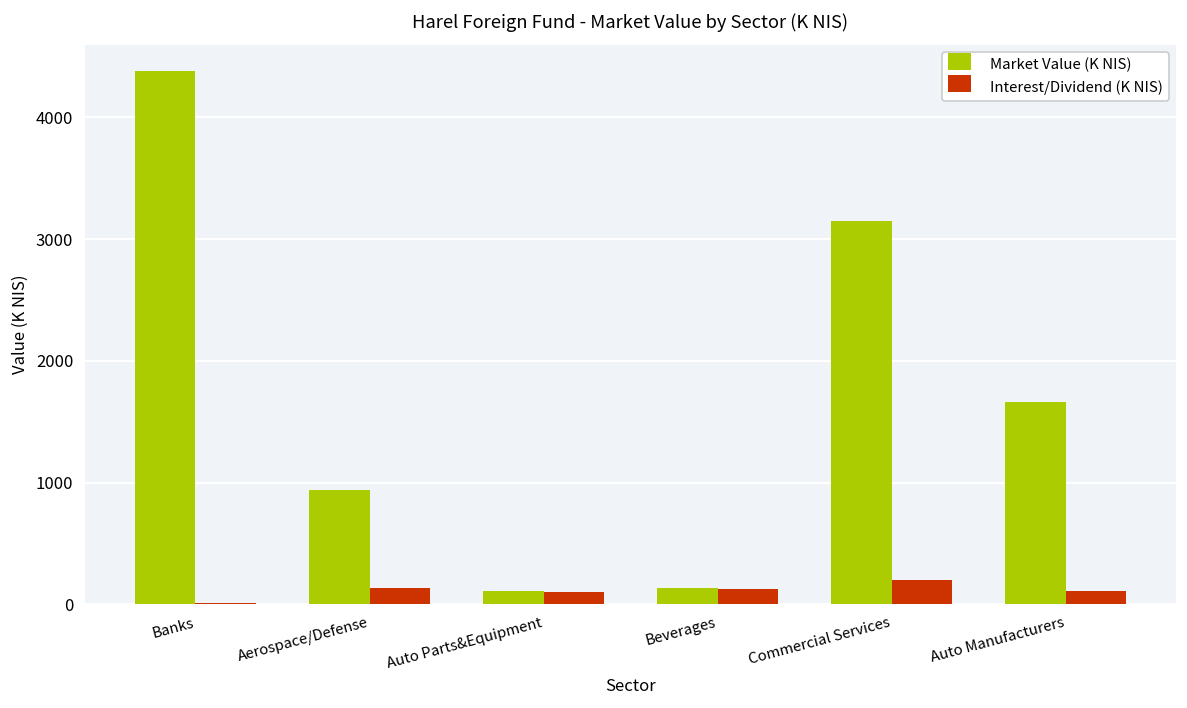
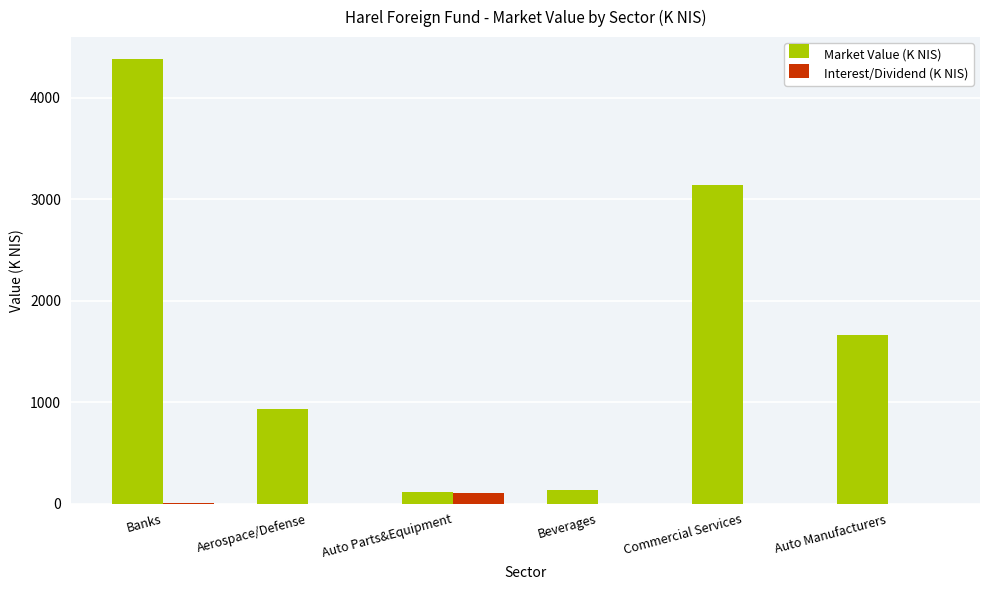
  {
    "Market Value (K NIS)": {
      "Banks": 4380,
      "Aerospace/Defense": 930,
      "Auto Parts&Equipment": 110,
      "Beverages": 130,
      "Commercial Services": 3150,
      "Auto Manufacturers": 1660
    },
    "Interest/Dividend (K NIS)": {
-     "Aerospace/Defense": 130,
+     "Aerospace/Defense": 0,
      "Auto Parts&Equipment": 100,
-     "Beverages": 120,
-     "Commercial Services": 200,
-     "Auto Manufacturers": 110
+     "Beverages": 0,
+     "Commercial Services": 0,
+     "Auto Manufacturers": 0
    }
  }
